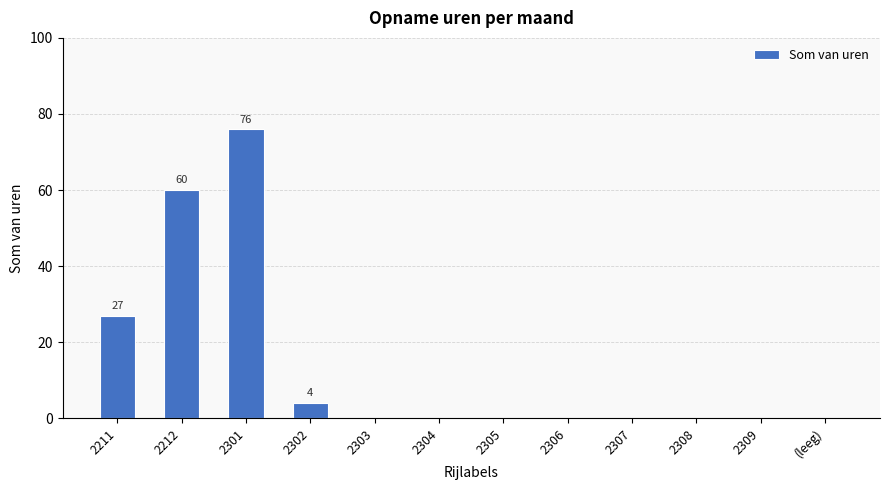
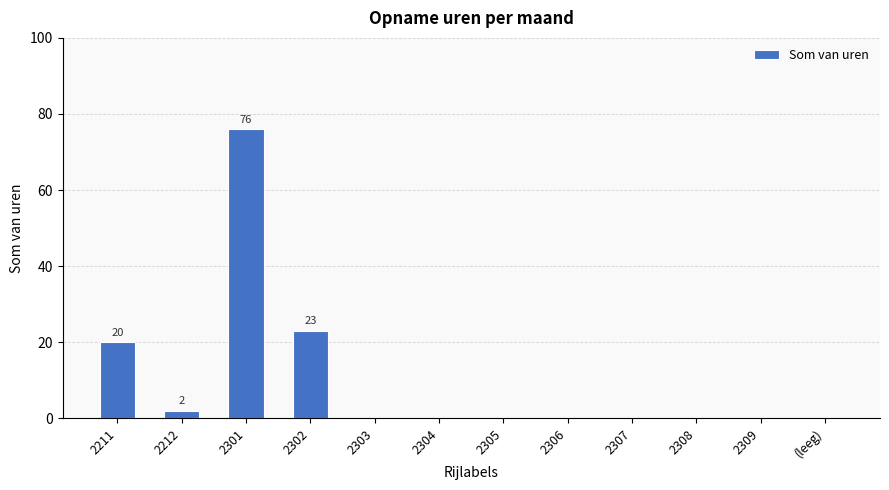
  {
-   "2211": 27,
-   "2212": 60,
+   "2211": 20,
+   "2212": 2,
    "2301": 76,
-   "2302": 4
+   "2302": 23
  }
